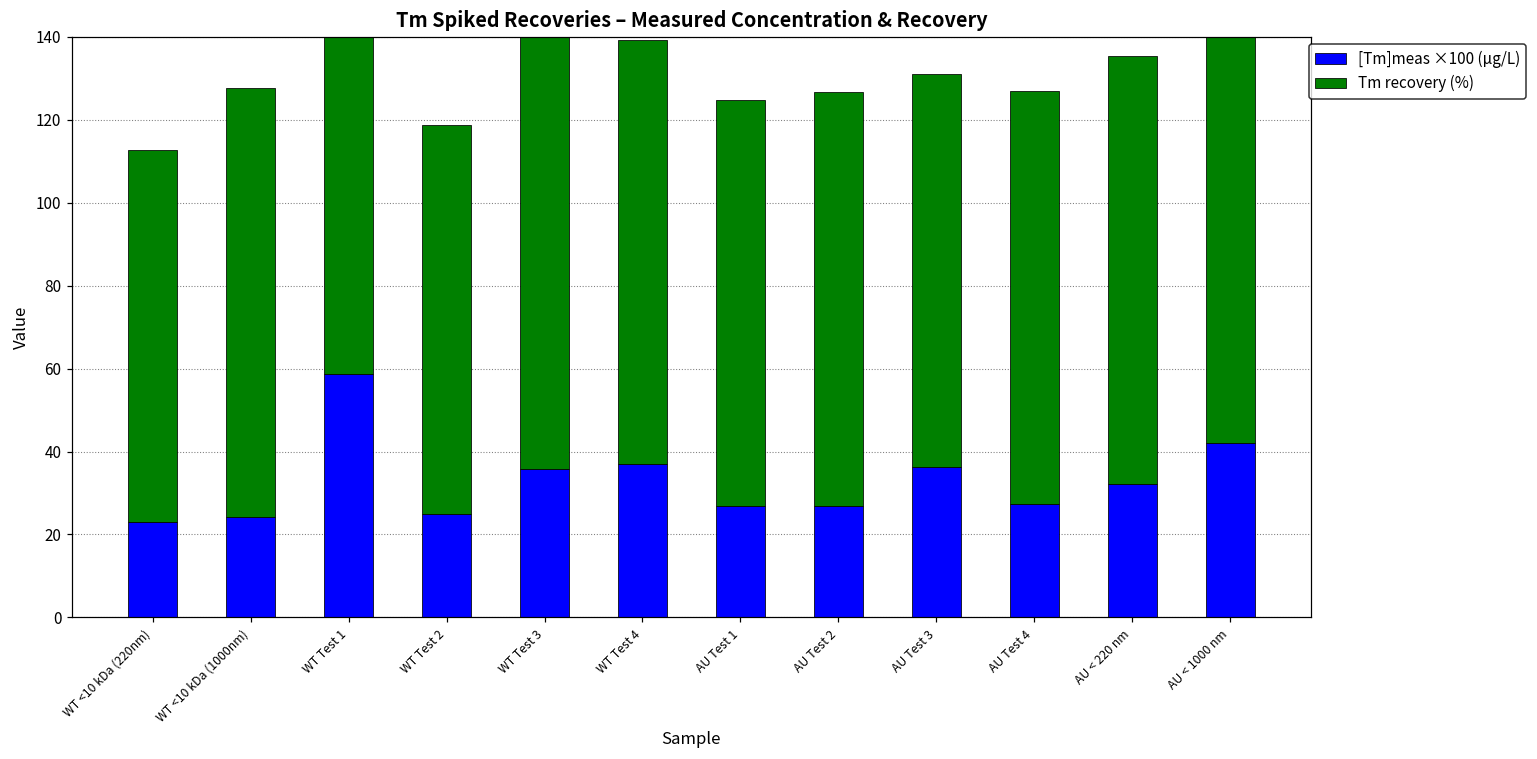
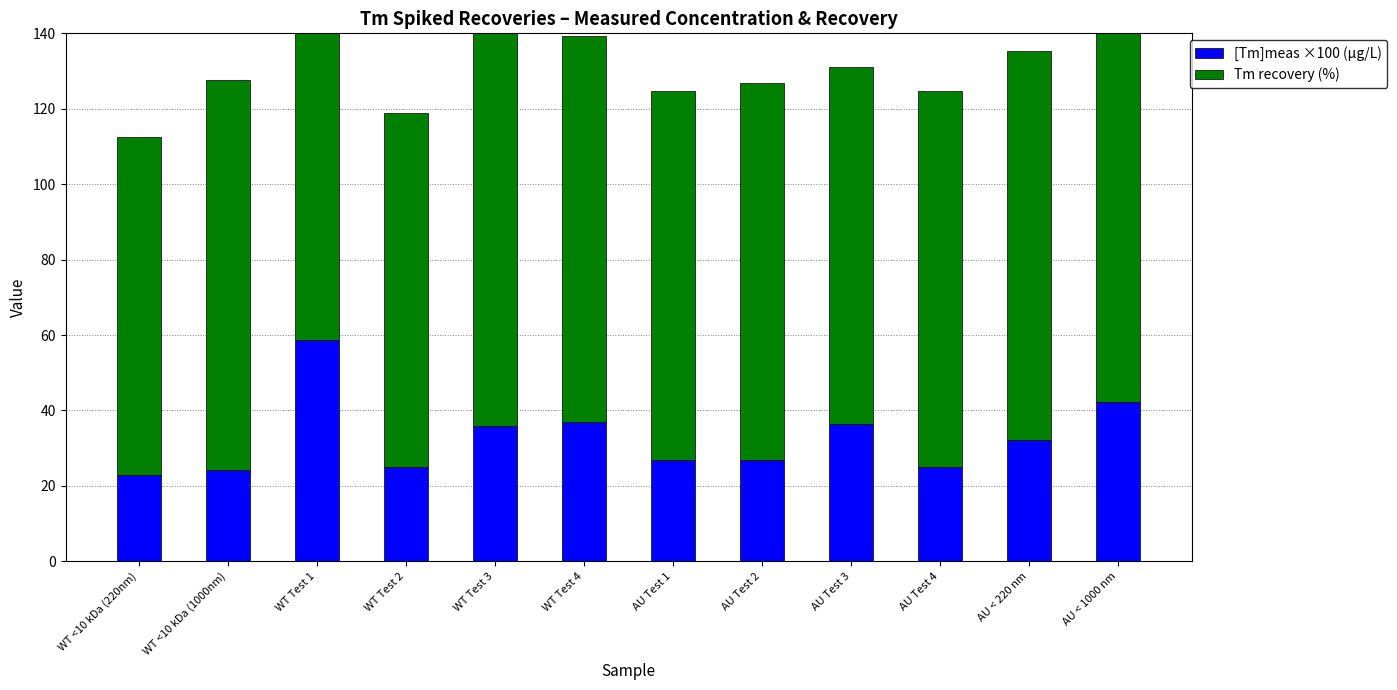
  {
    "[Tm]meas ×100 (µg/L)": {
      "WT <10 kDa (220nm)": 23,
      "WT <10 kDa (1000nm)": 24,
      "WT Test 1": 59,
      "WT Test 2": 25,
      "WT Test 3": 36,
      "WT Test 4": 37,
      "AU Test 1": 27,
      "AU Test 2": 27,
      "AU Test 3": 36,
-     "AU Test 4": 27,
+     "AU Test 4": 25,
      "AU < 220 nm": 32,
      "AU < 1000 nm": 42
    },
    "Tm recovery (%)": {
      "WT <10 kDa (220nm)": 90,
      "WT <10 kDa (1000nm)": 103,
      "WT Test 2": 94,
      "WT Test 4": 102,
      "AU Test 1": 98,
      "AU Test 2": 100,
      "AU Test 3": 95,
      "AU Test 4": 100,
      "AU < 220 nm": 103
    }
  }
